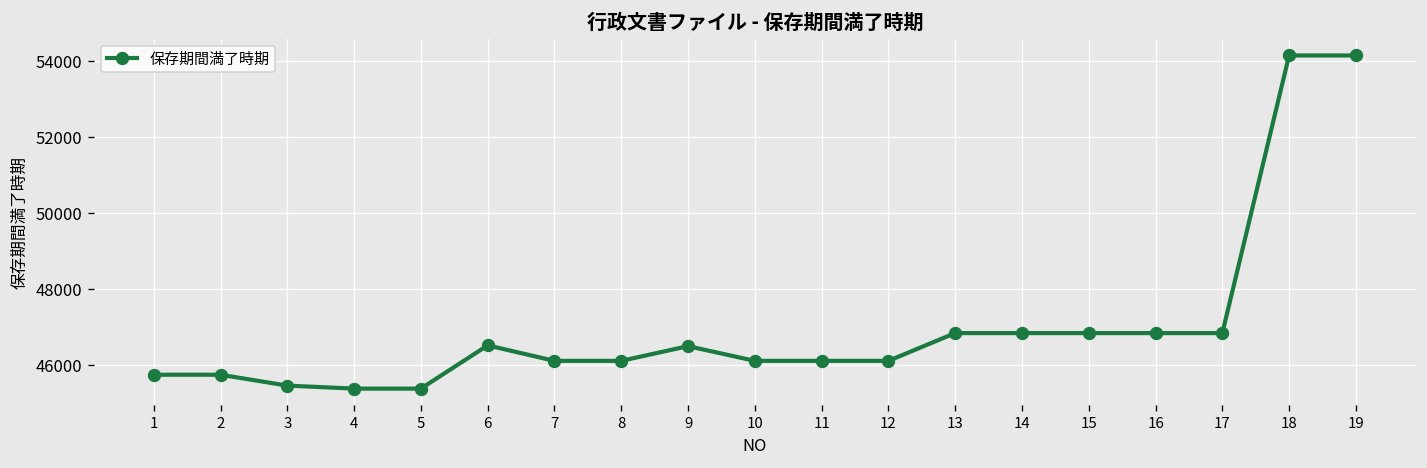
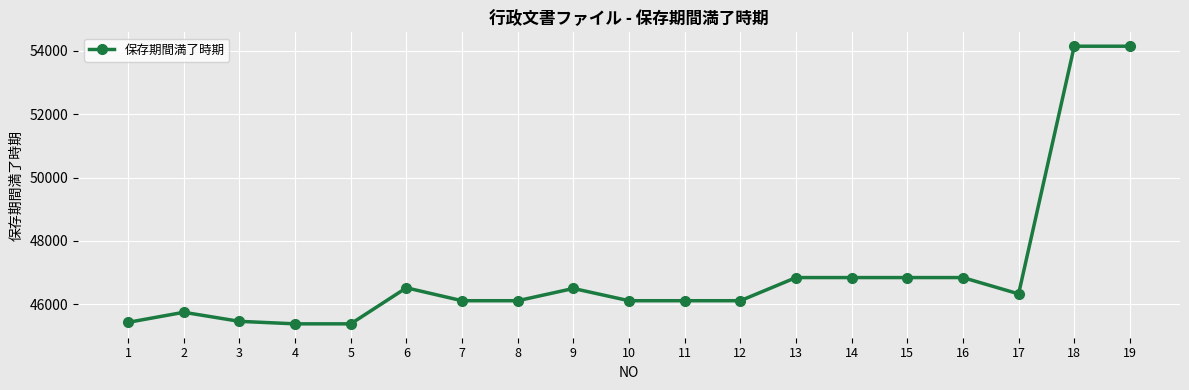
  {
-   "1": 45700,
+   "1": 45400,
    "2": 45700,
    "3": 45500,
    "4": 45400,
    "5": 45400,
    "6": 46500,
    "7": 46100,
    "8": 46100,
    "9": 46500,
    "10": 46100,
    "11": 46100,
    "12": 46100,
    "13": 46800,
    "14": 46800,
    "15": 46800,
    "16": 46800,
-   "17": 46800,
+   "17": 46300,
    "18": 54100,
    "19": 54100
  }
